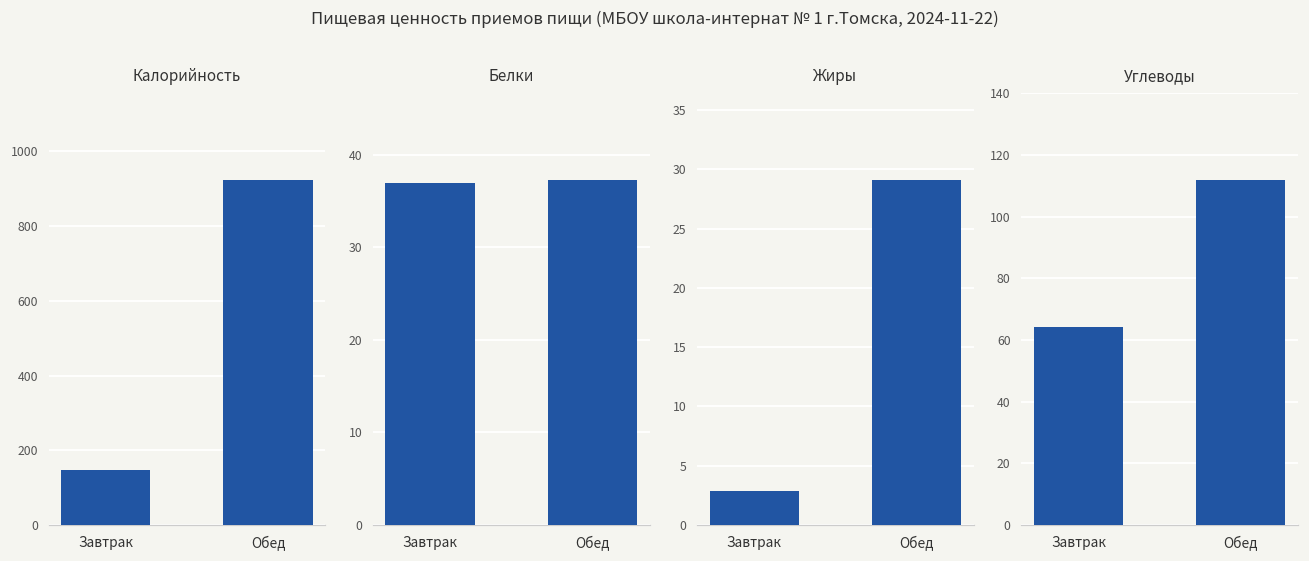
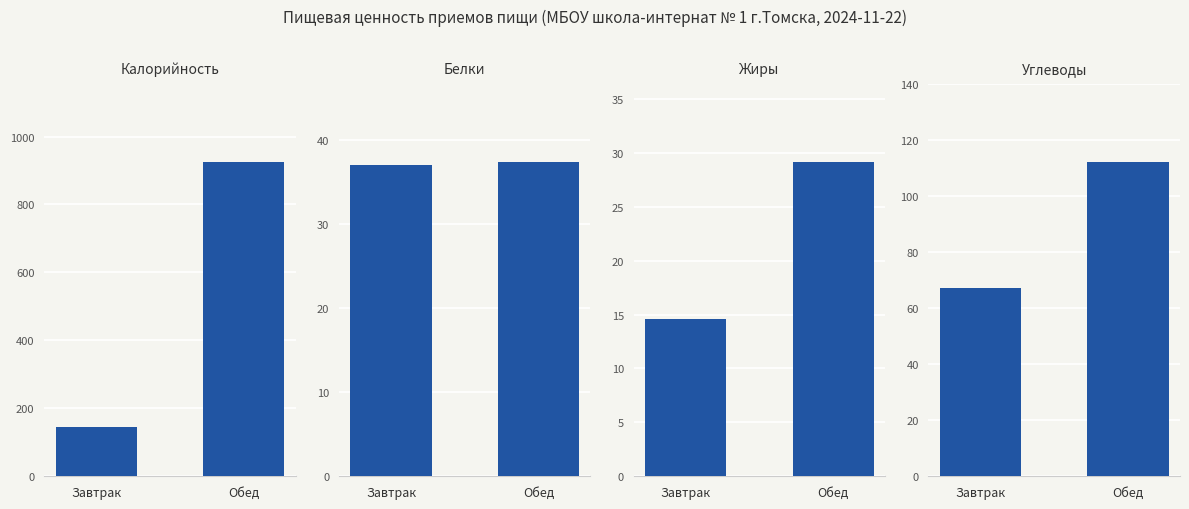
  {
    "Калорийность": {
      "Завтрак": 150,
      "Обед": 920
    },
    "Белки": {
      "Завтрак": 37,
      "Обед": 37
    },
    "Жиры": {
-     "Завтрак": 2.9,
+     "Завтрак": 14.6,
      "Обед": 29.1
    },
    "Углеводы": {
-     "Завтрак": 64,
+     "Завтрак": 67,
      "Обед": 112
    }
  }
